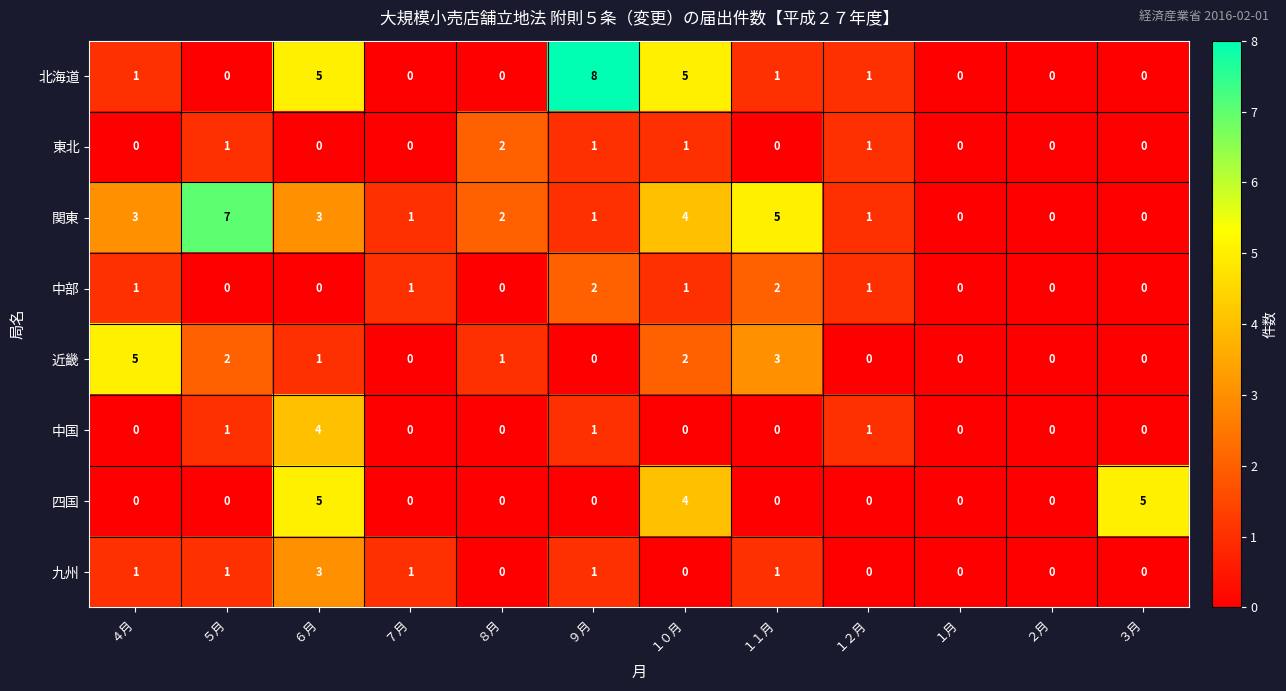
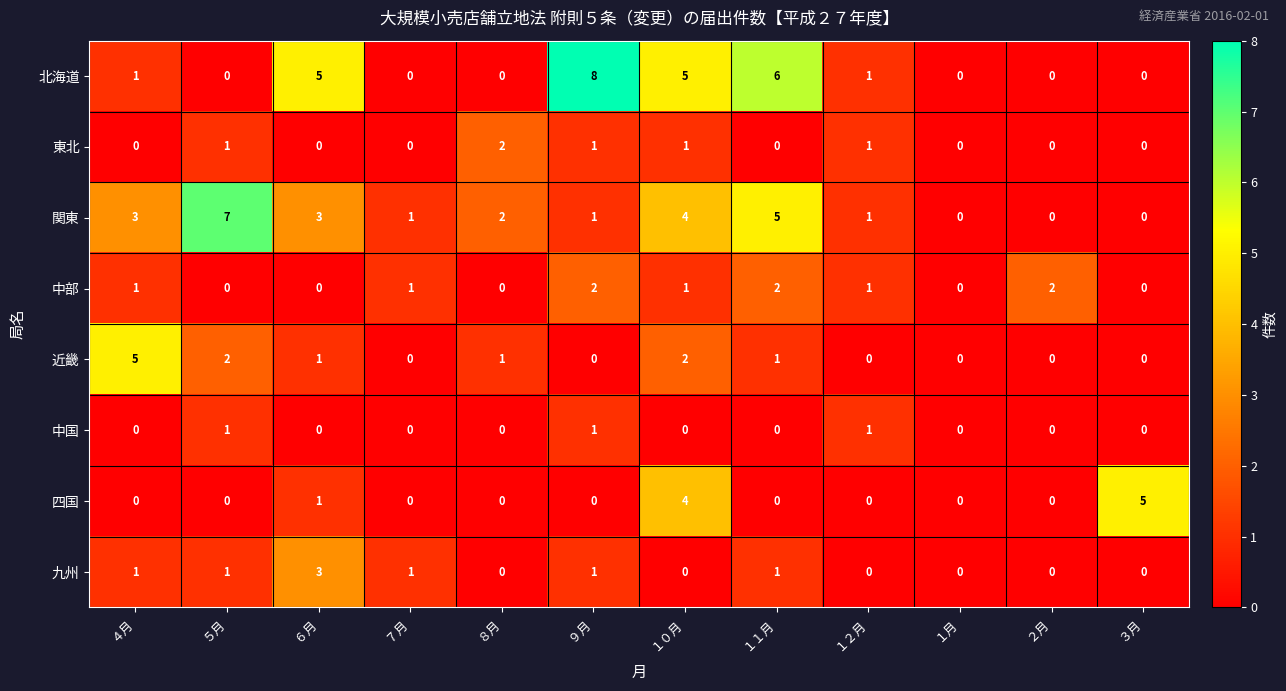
  {
    "北海道": {
      "４月": 1,
      "５月": 0,
      "６月": 5,
      "７月": 0,
      "８月": 0,
      "９月": 8,
      "１０月": 5,
-     "１１月": 1,
+     "１１月": 6,
      "１２月": 1,
      "１月": 0,
      "２月": 0,
      "３月": 0
    },
    "東北": {
      "４月": 0,
      "５月": 1,
      "６月": 0,
      "７月": 0,
      "８月": 2,
      "９月": 1,
      "１０月": 1,
      "１１月": 0,
      "１２月": 1,
      "１月": 0,
      "２月": 0,
      "３月": 0
    },
    "関東": {
      "４月": 3,
      "５月": 7,
      "６月": 3,
      "７月": 1,
      "８月": 2,
      "９月": 1,
      "１０月": 4,
      "１１月": 5,
      "１２月": 1,
      "１月": 0,
      "２月": 0,
      "３月": 0
    },
    "中部": {
      "４月": 1,
      "５月": 0,
      "６月": 0,
      "７月": 1,
      "８月": 0,
      "９月": 2,
      "１０月": 1,
      "１１月": 2,
      "１２月": 1,
      "１月": 0,
-     "２月": 0,
+     "２月": 2,
      "３月": 0
    },
    "近畿": {
      "４月": 5,
      "５月": 2,
      "６月": 1,
      "７月": 0,
      "８月": 1,
      "９月": 0,
      "１０月": 2,
-     "１１月": 3,
+     "１１月": 1,
      "１２月": 0,
      "１月": 0,
      "２月": 0,
      "３月": 0
    },
    "中国": {
      "４月": 0,
      "５月": 1,
-     "６月": 4,
+     "６月": 0,
      "７月": 0,
      "８月": 0,
      "９月": 1,
      "１０月": 0,
      "１１月": 0,
      "１２月": 1,
      "１月": 0,
      "２月": 0,
      "３月": 0
    },
    "四国": {
      "４月": 0,
      "５月": 0,
-     "６月": 5,
+     "６月": 1,
      "７月": 0,
      "８月": 0,
      "９月": 0,
      "１０月": 4,
      "１１月": 0,
      "１２月": 0,
      "１月": 0,
      "２月": 0,
      "３月": 5
    },
    "九州": {
      "４月": 1,
      "５月": 1,
      "６月": 3,
      "７月": 1,
      "８月": 0,
      "９月": 1,
      "１０月": 0,
      "１１月": 1,
      "１２月": 0,
      "１月": 0,
      "２月": 0,
      "３月": 0
    }
  }
